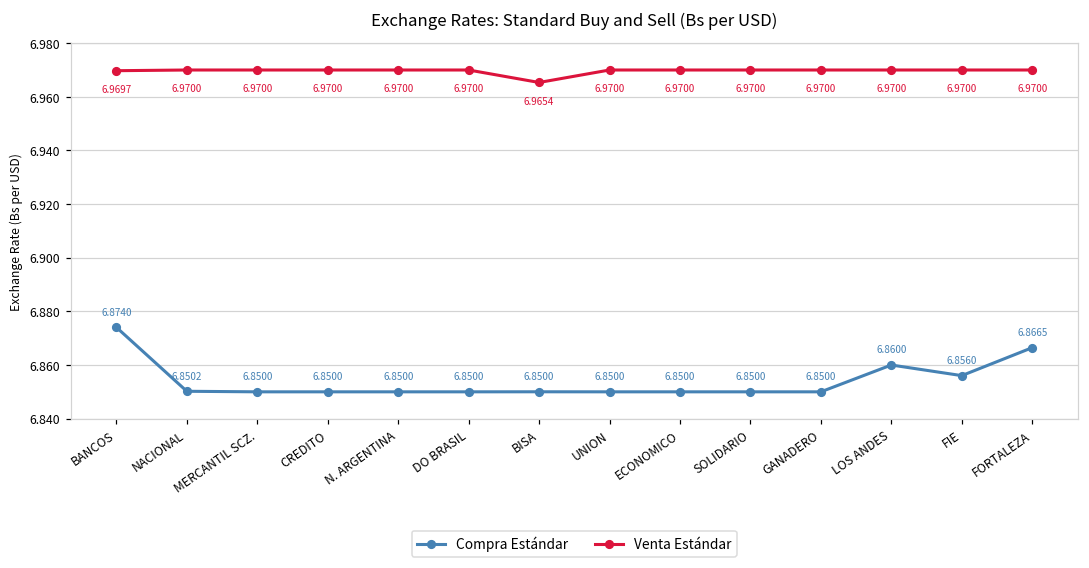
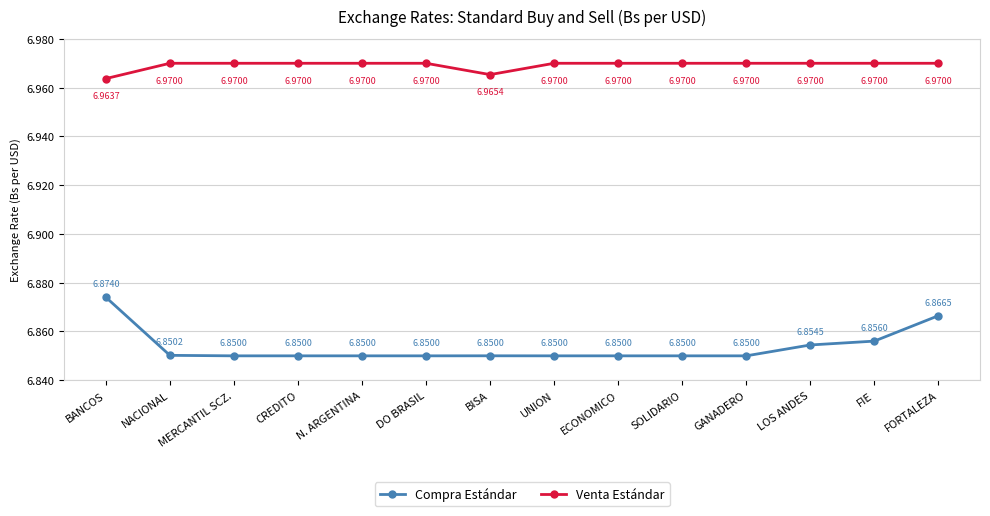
  {
    "Compra Estándar": {
      "BANCOS": 6.8740,
      "NACIONAL": 6.8502,
      "MERCANTIL SCZ.": 6.8500,
      "CREDITO": 6.8500,
      "N. ARGENTINA": 6.8500,
      "DO BRASIL": 6.8500,
      "BISA": 6.8500,
      "UNION": 6.8500,
      "ECONOMICO": 6.8500,
      "SOLIDARIO": 6.8500,
      "GANADERO": 6.8500,
-     "LOS ANDES": 6.8600,
+     "LOS ANDES": 6.8545,
      "FIE": 6.8560,
      "FORTALEZA": 6.8665
    },
    "Venta Estándar": {
-     "BANCOS": 6.9697,
+     "BANCOS": 6.9637,
      "NACIONAL": 6.9700,
      "MERCANTIL SCZ.": 6.9700,
      "CREDITO": 6.9700,
      "N. ARGENTINA": 6.9700,
      "DO BRASIL": 6.9700,
      "BISA": 6.9654,
      "UNION": 6.9700,
      "ECONOMICO": 6.9700,
      "SOLIDARIO": 6.9700,
      "GANADERO": 6.9700,
      "LOS ANDES": 6.9700,
      "FIE": 6.9700,
      "FORTALEZA": 6.9700
    }
  }
